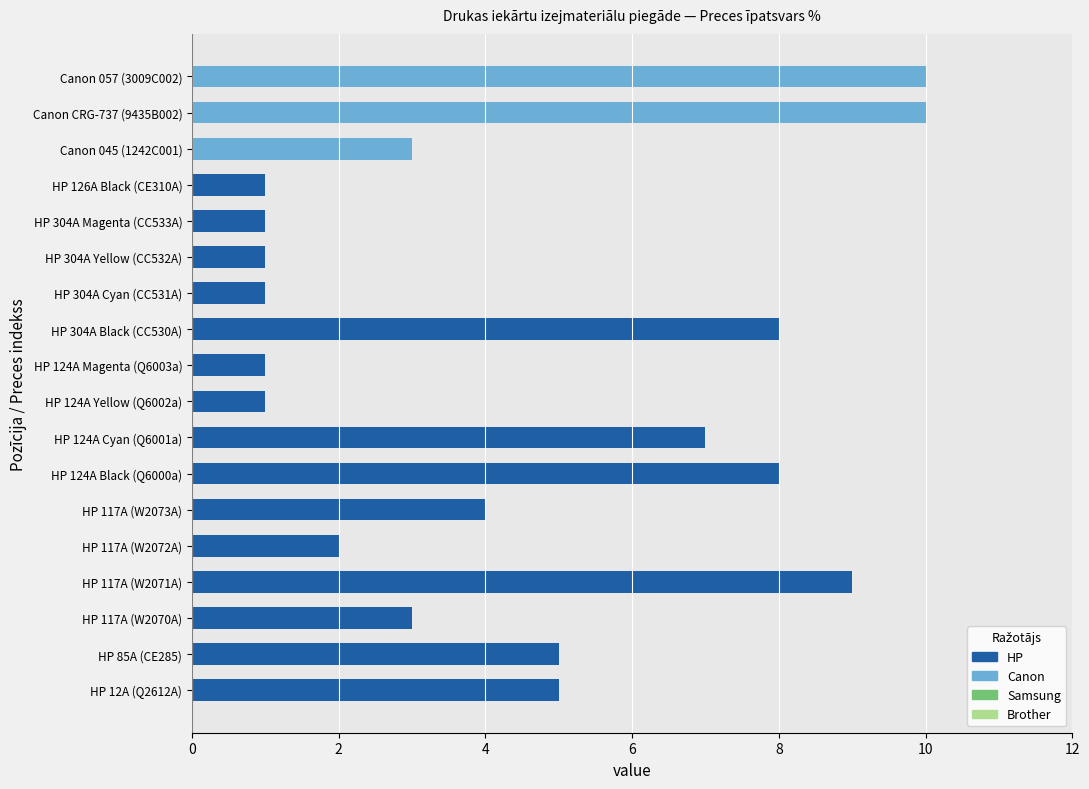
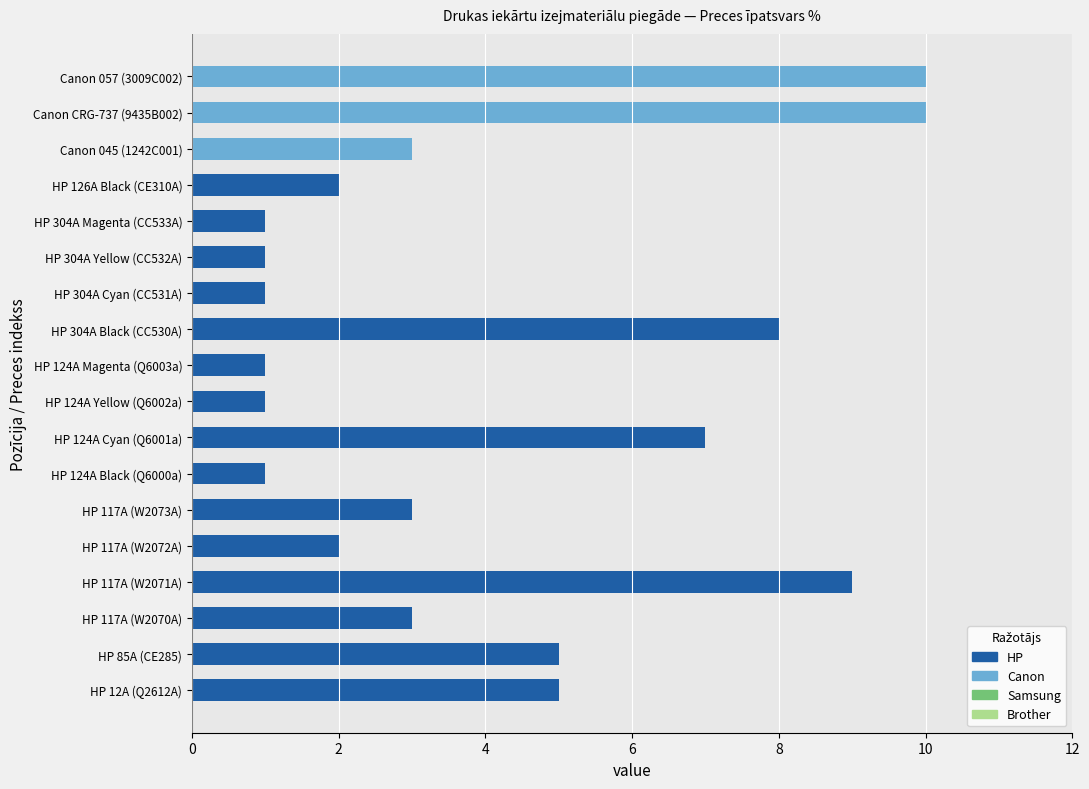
  {
    "Canon 057 (3009C002)": 10,
    "Canon CRG-737 (9435B002)": 10,
    "Canon 045 (1242C001)": 3,
-   "HP 126A Black (CE310A)": 1,
+   "HP 126A Black (CE310A)": 2,
    "HP 304A Magenta (CC533A)": 1,
    "HP 304A Yellow (CC532A)": 1,
    "HP 304A Cyan (CC531A)": 1,
    "HP 304A Black (CC530A)": 8,
    "HP 124A Magenta (Q6003a)": 1,
    "HP 124A Yellow (Q6002a)": 1,
    "HP 124A Cyan (Q6001a)": 7,
-   "HP 124A Black (Q6000a)": 8,
-   "HP 117A (W2073A)": 4,
+   "HP 124A Black (Q6000a)": 1,
+   "HP 117A (W2073A)": 3,
    "HP 117A (W2072A)": 2,
    "HP 117A (W2071A)": 9,
    "HP 117A (W2070A)": 3,
    "HP 85A (CE285)": 5,
    "HP 12A (Q2612A)": 5
  }
